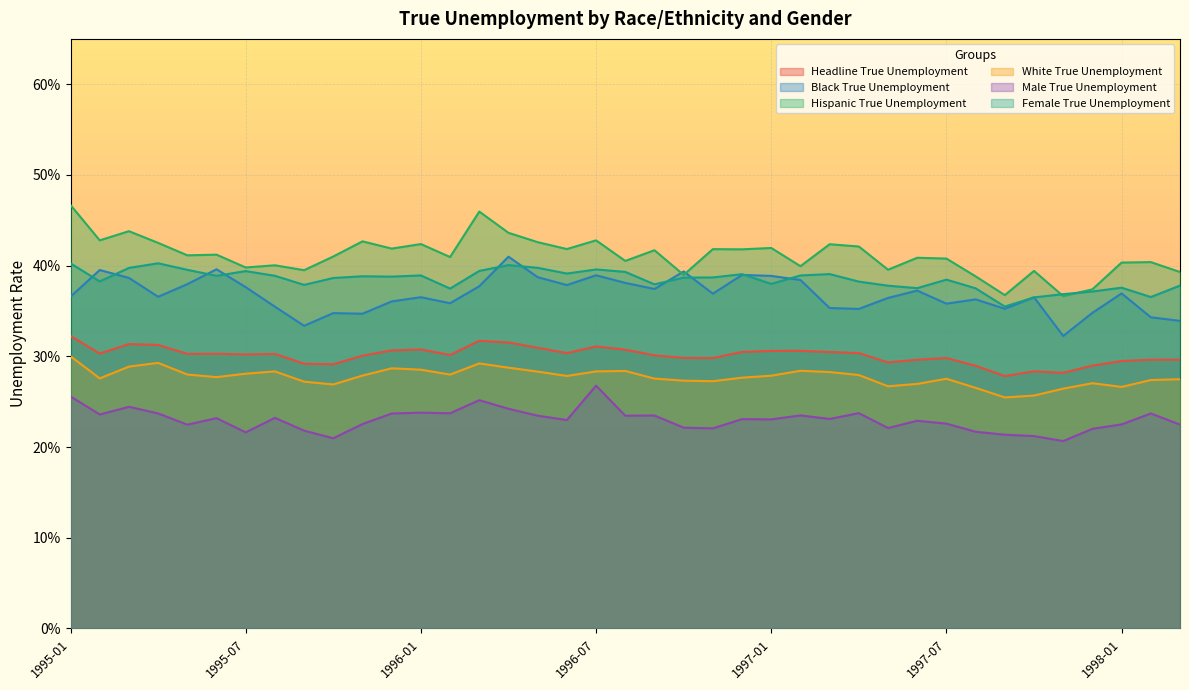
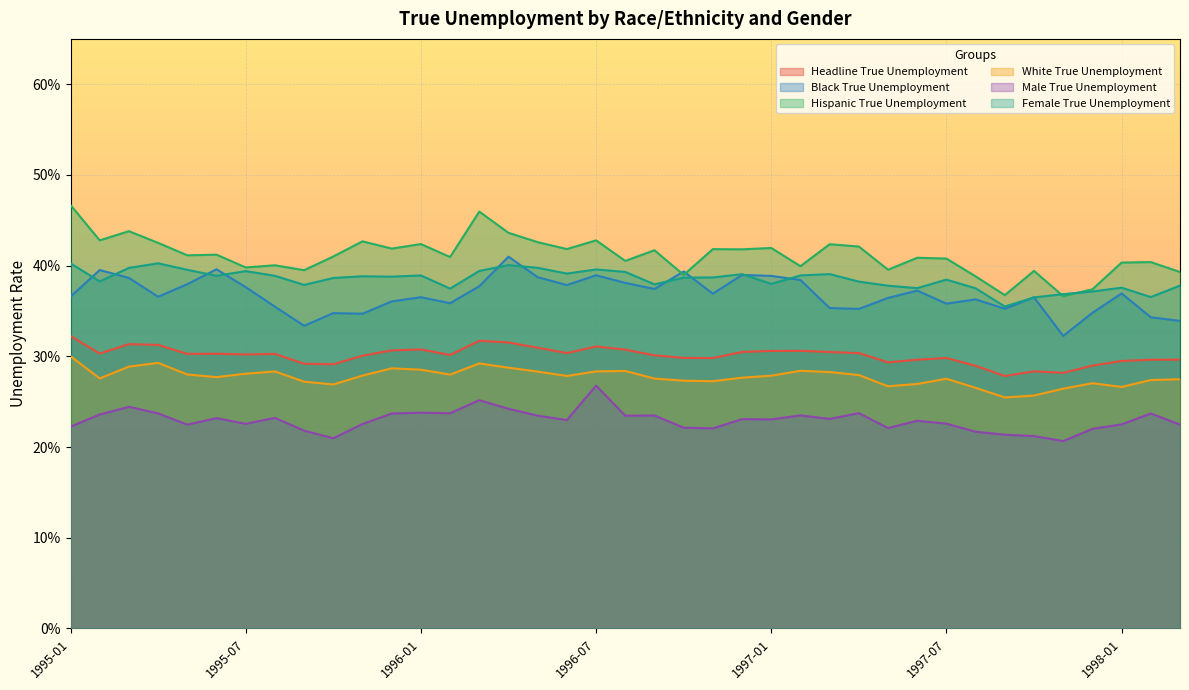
  {
    "Male True Unemployment": {
-     "1995-01": "26%",
-     "1995-07": "22%",
+     "1995-01": "22%",
+     "1995-07": "23%",
      "1996-01": "24%",
      "1996-07": "27%",
      "1997-01": "23%",
      "1997-07": "23%",
      "1998-01": "23%"
    }
  }
